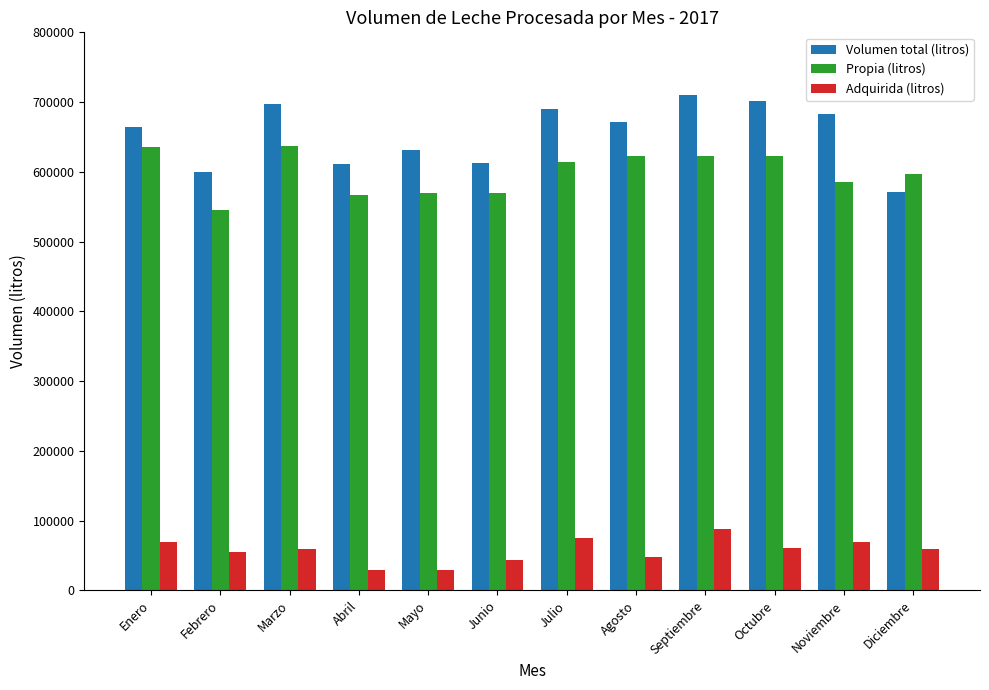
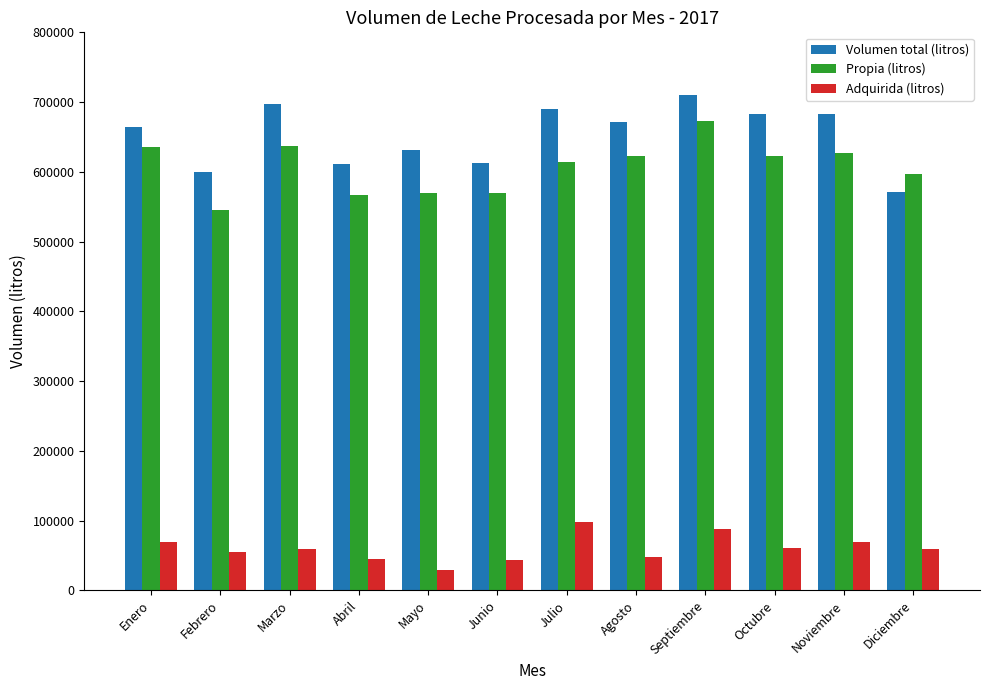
  {
    "Volumen total (litros)": {
      "Enero": 660000,
      "Febrero": 600000,
      "Marzo": 700000,
      "Abril": 610000,
      "Mayo": 630000,
      "Junio": 610000,
      "Julio": 690000,
      "Agosto": 670000,
      "Septiembre": 710000,
-     "Octubre": 700000,
+     "Octubre": 680000,
      "Noviembre": 680000,
      "Diciembre": 570000
    },
    "Propia (litros)": {
      "Enero": 640000,
      "Febrero": 550000,
      "Marzo": 640000,
      "Abril": 570000,
      "Mayo": 570000,
      "Junio": 570000,
      "Julio": 610000,
      "Agosto": 620000,
-     "Septiembre": 620000,
+     "Septiembre": 670000,
      "Octubre": 620000,
-     "Noviembre": 590000,
+     "Noviembre": 630000,
      "Diciembre": 600000
    },
    "Adquirida (litros)": {
      "Enero": 70000,
      "Febrero": 60000,
      "Marzo": 60000,
-     "Abril": 30000,
+     "Abril": 40000,
      "Mayo": 30000,
      "Junio": 40000,
-     "Julio": 80000,
+     "Julio": 100000,
      "Agosto": 50000,
      "Septiembre": 90000,
      "Octubre": 60000,
      "Noviembre": 70000,
      "Diciembre": 60000
    }
  }
